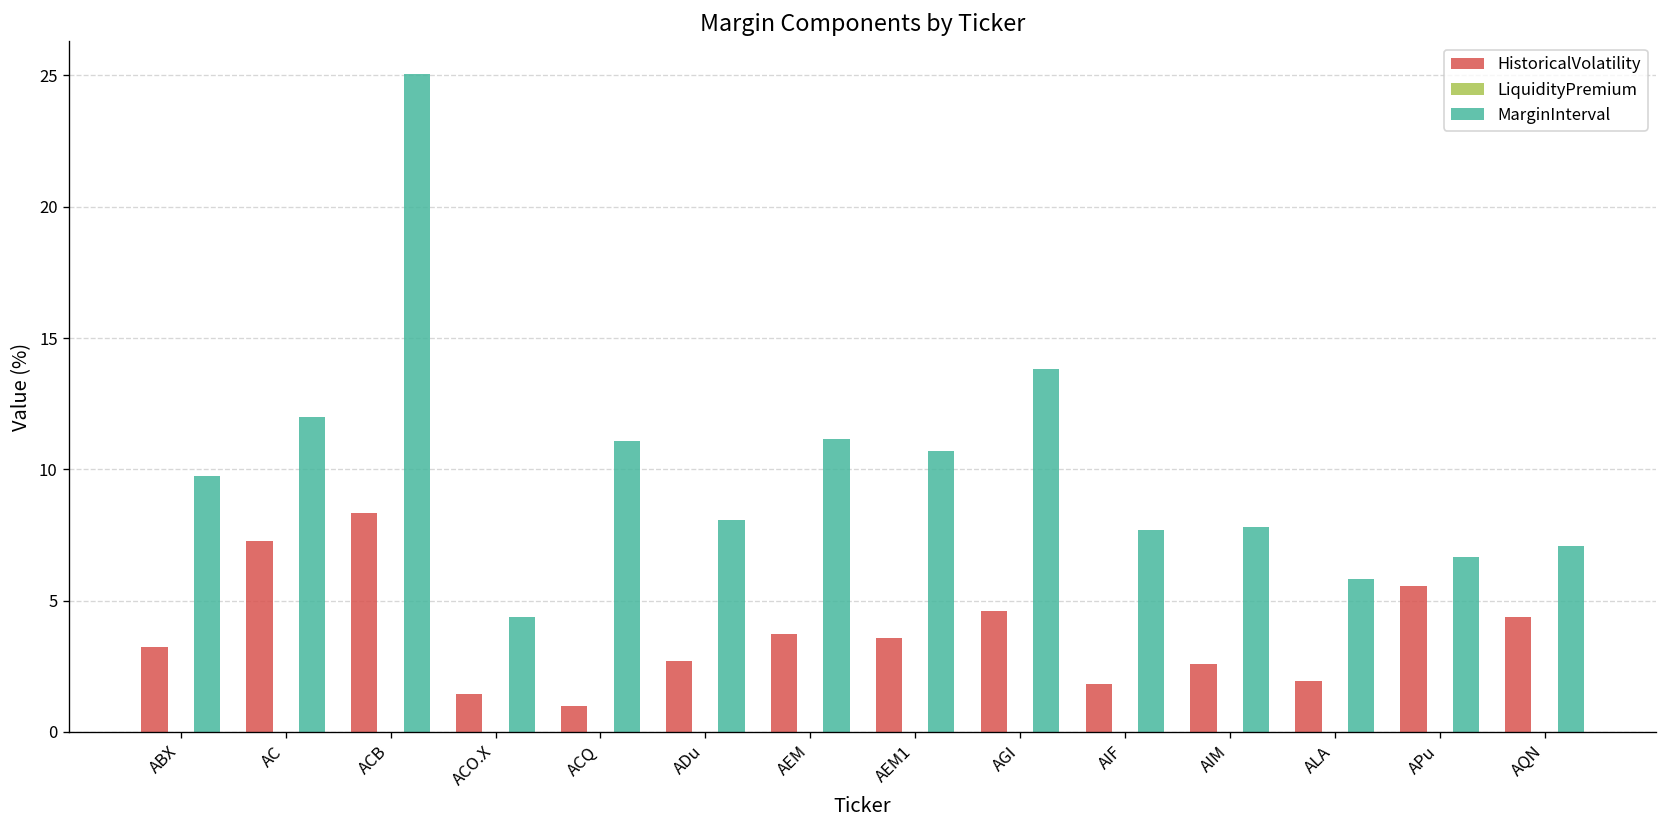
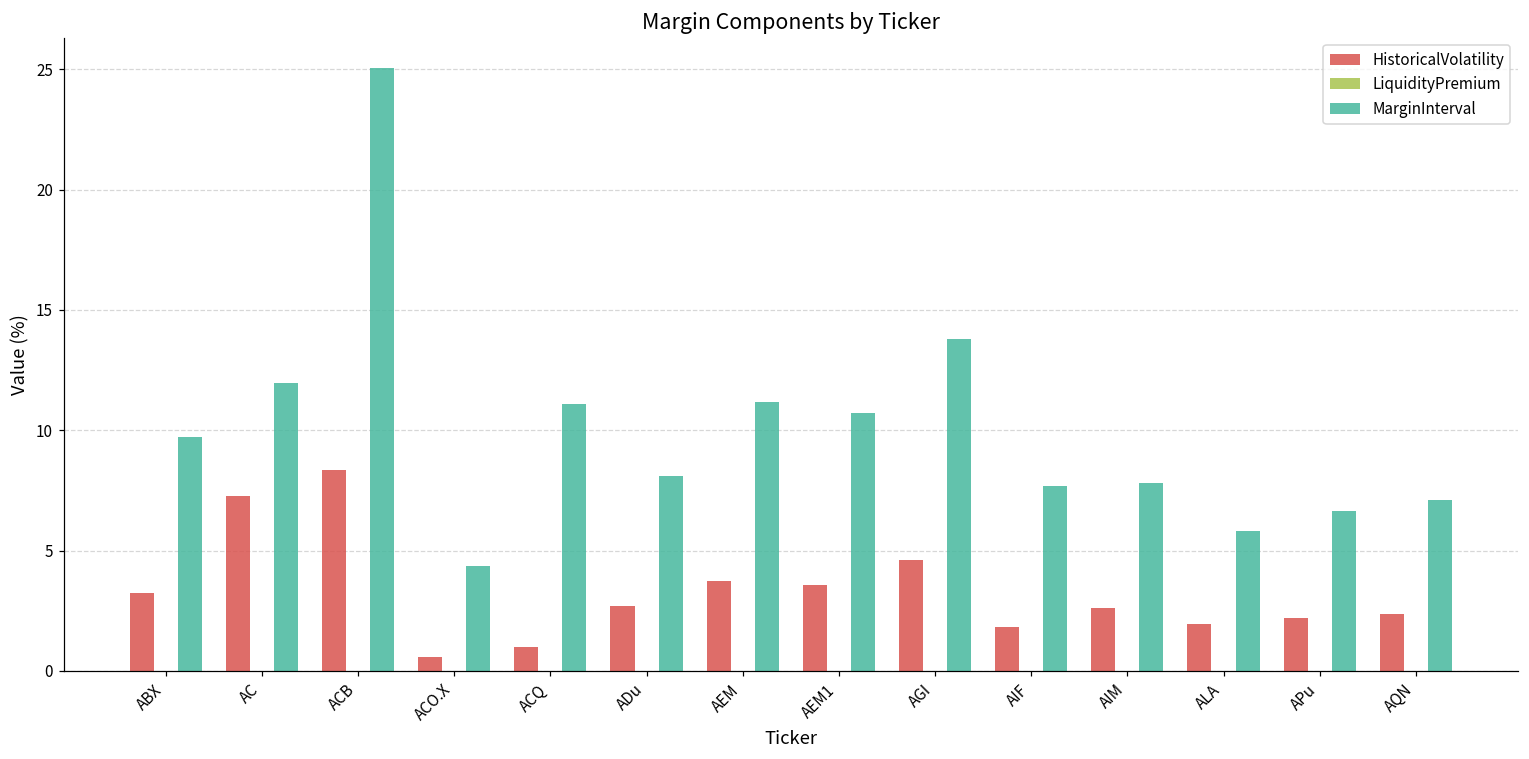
  {
    "HistoricalVolatility": {
      "ABX": 3.2,
      "AC": 7.3,
      "ACB": 8.4,
-     "ACO.X": 1.5,
+     "ACO.X": 0.6,
      "ACQ": 1.0,
      "ADu": 2.7,
      "AEM": 3.7,
      "AEM1": 3.6,
      "AGI": 4.6,
      "AIF": 1.8,
      "AIM": 2.6,
      "ALA": 1.9,
-     "APu": 5.6,
-     "AQN": 4.4
+     "APu": 2.2,
+     "AQN": 2.4
    },
    "LiquidityPremium": {
      "ABX": 0.0,
      "AC": 0.0,
      "ACB": 0.0,
      "ACO.X": 0.0,
      "ACQ": 0.0,
      "ADu": 0.0,
      "AEM": 0.0,
      "AEM1": 0.0,
      "AGI": 0.0,
      "AIF": 0.0,
      "AIM": 0.0,
      "ALA": 0.0,
      "APu": 0.0,
      "AQN": 0.0
    },
    "MarginInterval": {
      "ABX": 9.7,
      "AC": 12.0,
      "ACB": 25.1,
      "ACO.X": 4.4,
      "ACQ": 11.1,
      "ADu": 8.1,
      "AEM": 11.2,
      "AEM1": 10.7,
      "AGI": 13.8,
      "AIF": 7.7,
      "AIM": 7.8,
      "ALA": 5.8,
      "APu": 6.7,
      "AQN": 7.1
    }
  }
